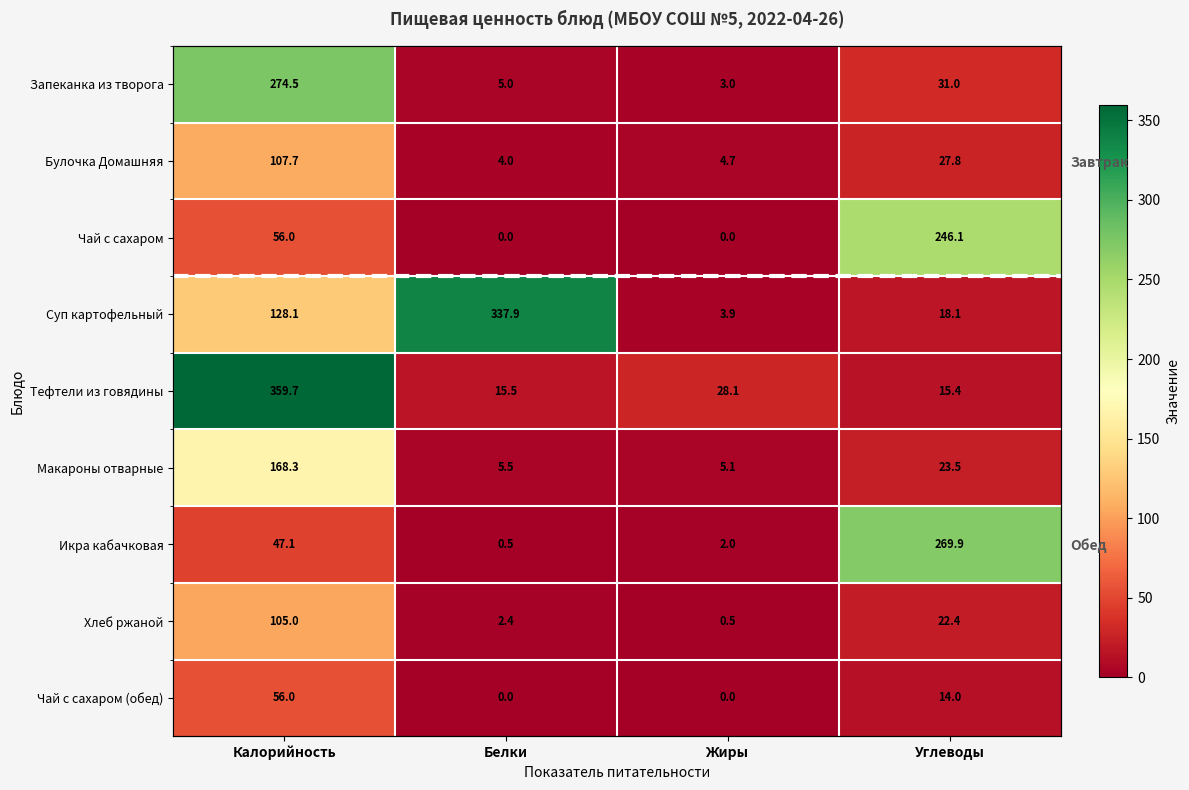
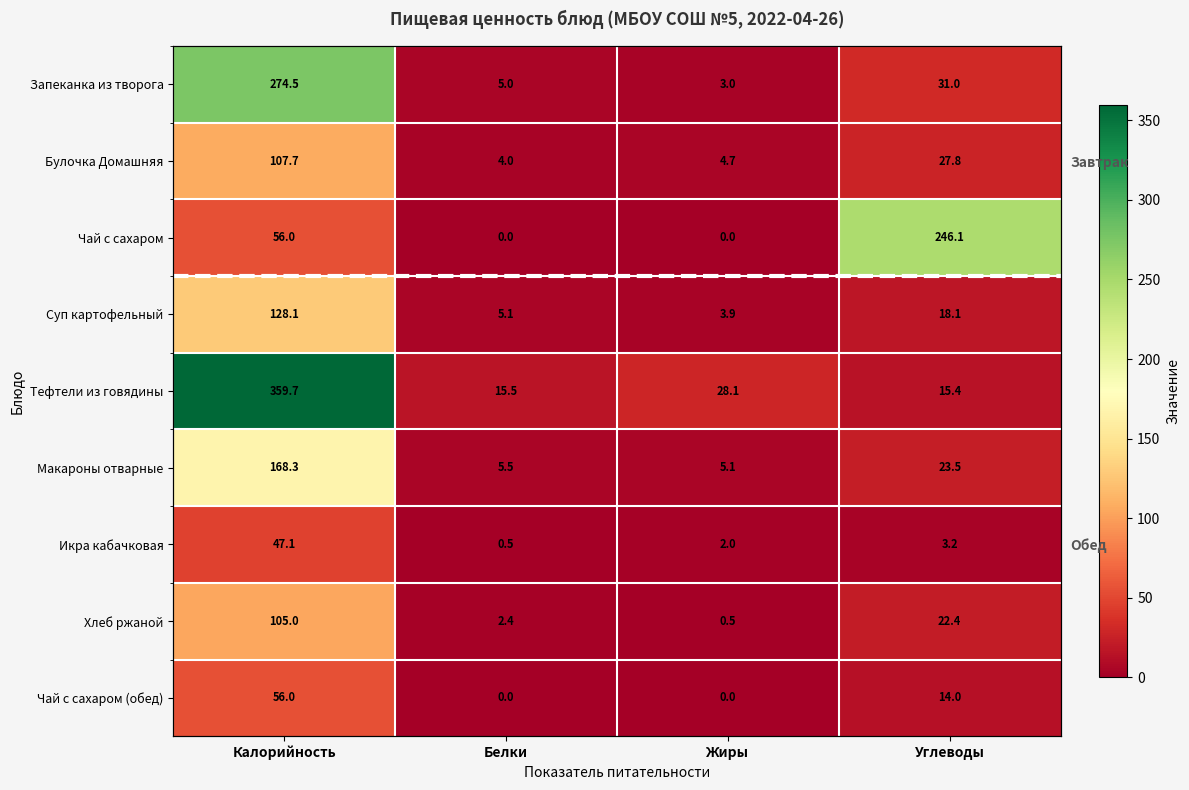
  {
    "Запеканка из творога": {
      "Калорийность": 274.5,
      "Белки": 5.0,
      "Жиры": 3.0,
      "Углеводы": 31.0
    },
    "Булочка Домашняя": {
      "Калорийность": 107.7,
      "Белки": 4.0,
      "Жиры": 4.7,
      "Углеводы": 27.8
    },
    "Чай с сахаром": {
      "Калорийность": 56.0,
      "Белки": 0.0,
      "Жиры": 0.0,
      "Углеводы": 246.1
    },
    "Суп картофельный": {
      "Калорийность": 128.1,
-     "Белки": 337.9,
+     "Белки": 5.1,
      "Жиры": 3.9,
      "Углеводы": 18.1
    },
    "Тефтели из говядины": {
      "Калорийность": 359.7,
      "Белки": 15.5,
      "Жиры": 28.1,
      "Углеводы": 15.4
    },
    "Макароны отварные": {
      "Калорийность": 168.3,
      "Белки": 5.5,
      "Жиры": 5.1,
      "Углеводы": 23.5
    },
    "Икра кабачковая": {
      "Калорийность": 47.1,
      "Белки": 0.5,
      "Жиры": 2.0,
-     "Углеводы": 269.9
+     "Углеводы": 3.2
    },
    "Хлеб ржаной": {
      "Калорийность": 105.0,
      "Белки": 2.4,
      "Жиры": 0.5,
      "Углеводы": 22.4
    },
    "Чай с сахаром (обед)": {
      "Калорийность": 56.0,
      "Белки": 0.0,
      "Жиры": 0.0,
      "Углеводы": 14.0
    }
  }
